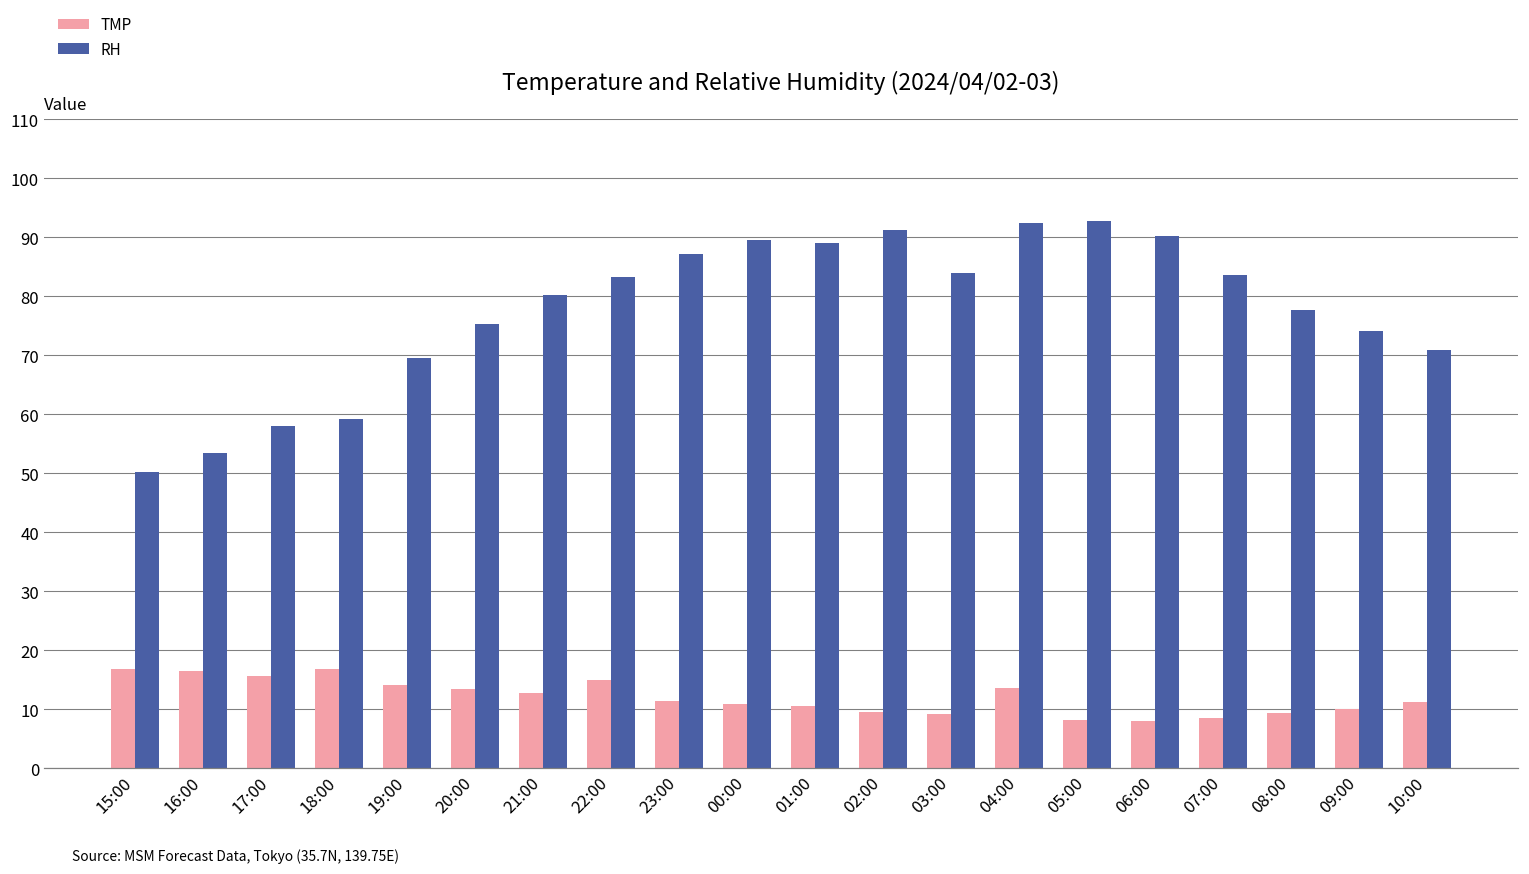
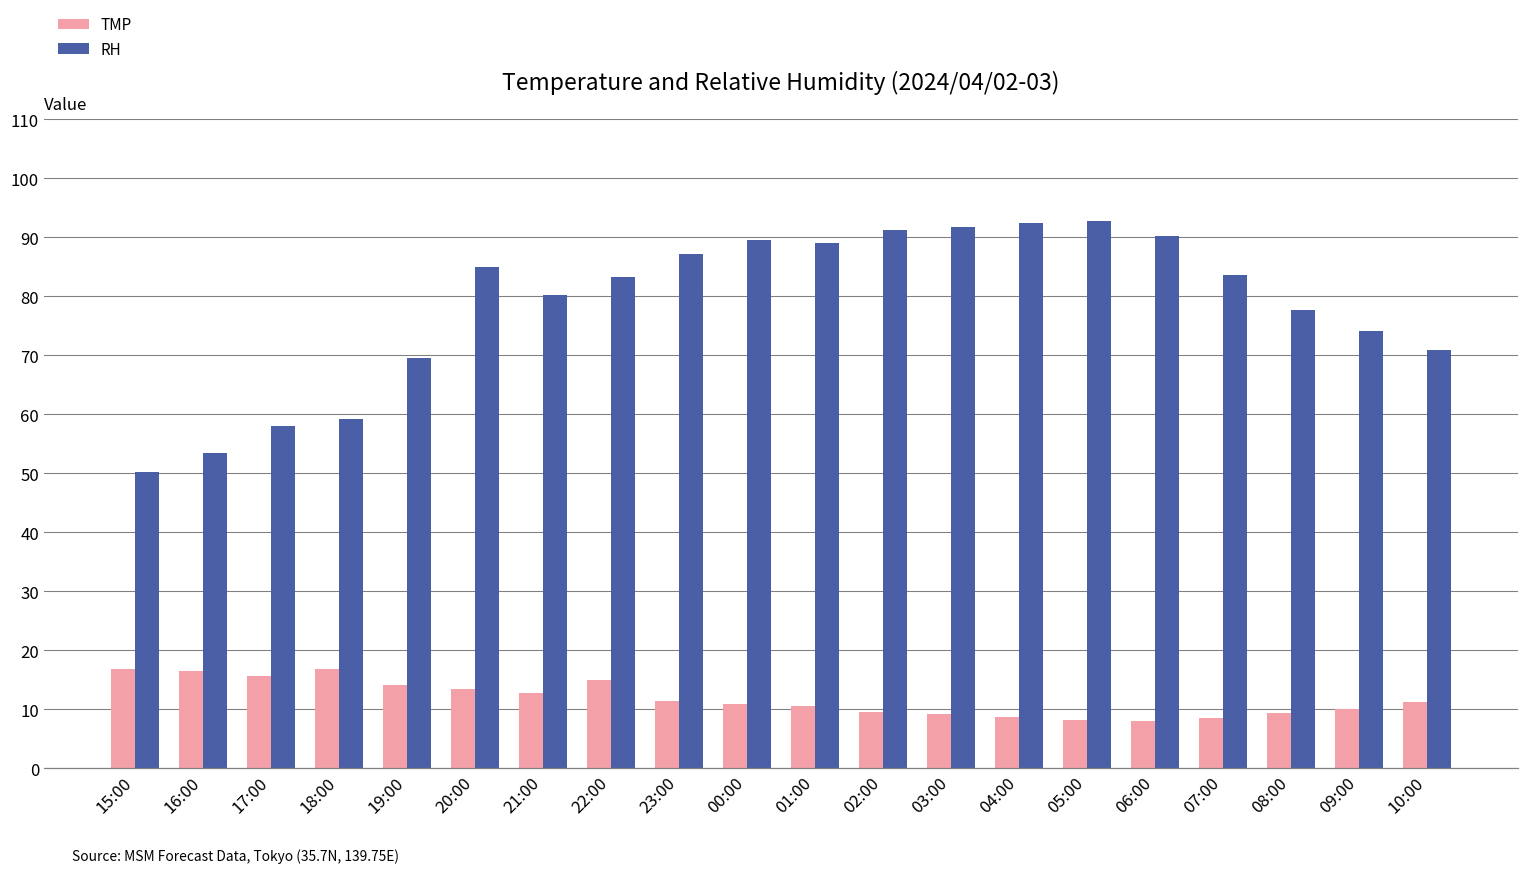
  {
    "TMP": {
      "15:00": 17,
      "16:00": 17,
      "17:00": 16,
      "18:00": 17,
      "19:00": 14,
      "20:00": 14,
      "21:00": 13,
      "22:00": 15,
      "23:00": 12,
      "00:00": 11,
      "01:00": 11,
      "02:00": 10,
      "03:00": 9,
-     "04:00": 14,
+     "04:00": 9,
      "05:00": 8,
      "06:00": 8,
      "07:00": 9,
      "08:00": 9,
      "09:00": 10,
      "10:00": 11
    },
    "RH": {
      "15:00": 50,
      "16:00": 54,
      "17:00": 58,
      "18:00": 59,
      "19:00": 70,
-     "20:00": 75,
+     "20:00": 85,
      "21:00": 80,
      "22:00": 83,
      "23:00": 87,
      "00:00": 90,
      "01:00": 89,
      "02:00": 91,
-     "03:00": 84,
+     "03:00": 92,
      "04:00": 93,
      "05:00": 93,
      "06:00": 90,
      "07:00": 84,
      "08:00": 78,
      "09:00": 74,
      "10:00": 71
    }
  }
